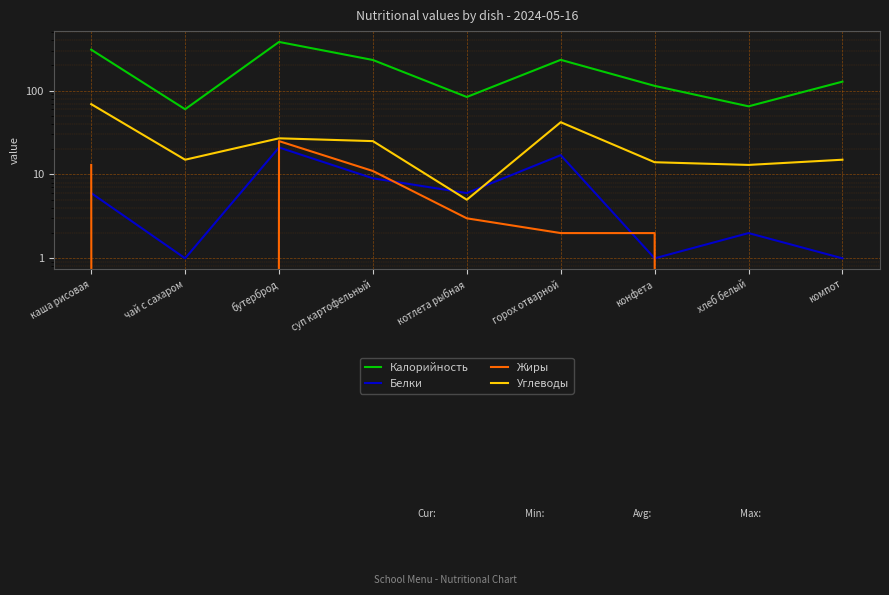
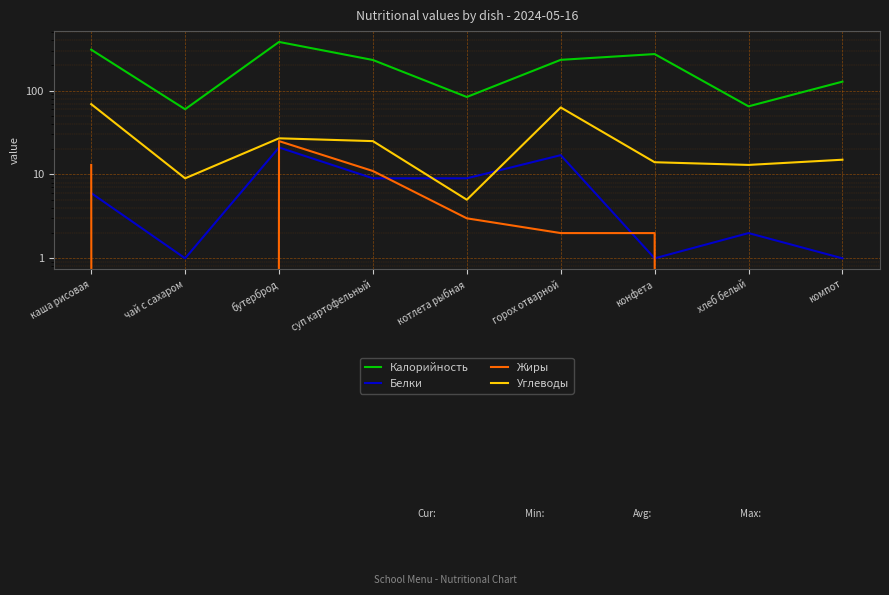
  {
    "Калорийность": {
      "каша рисовая": 310,
      "чай с сахаром": 60,
      "бутерброд": 400,
      "суп картофельный": 230,
      "котлета рыбная": 80,
      "горох отварной": 230,
-     "конфета": 110,
+     "конфета": 270,
      "хлеб белый": 70,
      "компот": 130
    },
    "Белки": {
      "каша рисовая": 6,
      "чай с сахаром": 1,
      "бутерброд": 21,
      "суп картофельный": 9,
-     "котлета рыбная": 6,
+     "котлета рыбная": 9,
      "горох отварной": 17,
      "конфета": 1,
      "хлеб белый": 2,
      "компот": 1
    },
    "Жиры": {
      "каша рисовая": 13,
      "бутерброд": 25,
      "суп картофельный": 11,
      "котлета рыбная": 3,
      "горох отварной": 2,
      "конфета": 2
    },
    "Углеводы": {
      "каша рисовая": 70,
-     "чай с сахаром": 15,
+     "чай с сахаром": 9,
      "бутерброд": 27,
      "суп картофельный": 25,
      "котлета рыбная": 5,
-     "горох отварной": 40,
+     "горох отварной": 60,
      "конфета": 14,
      "хлеб белый": 13,
      "компот": 15
    }
  }
